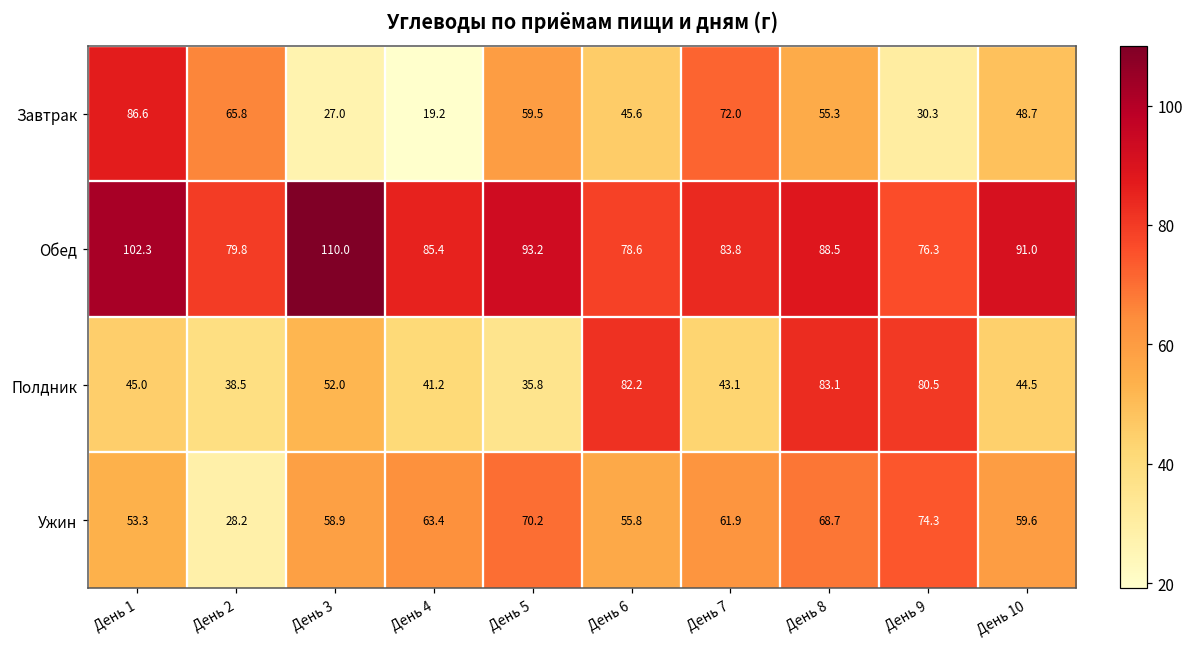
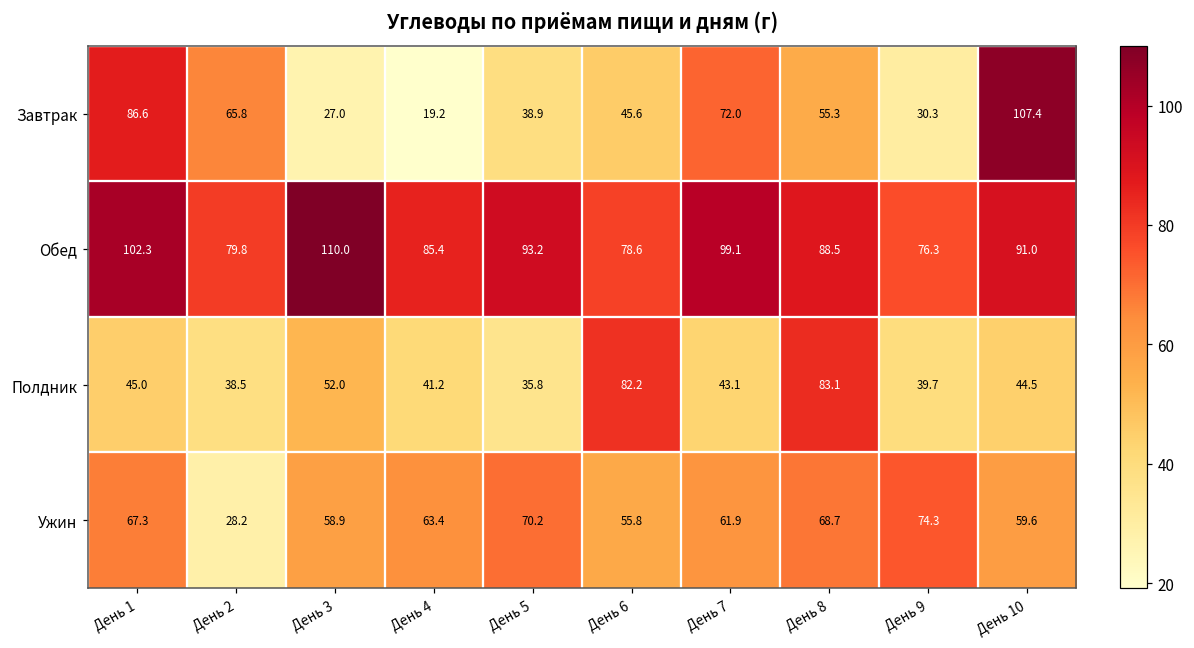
  {
    "Завтрак": {
      "День 1": 86.6,
      "День 2": 65.8,
      "День 3": 27.0,
      "День 4": 19.2,
-     "День 5": 59.5,
+     "День 5": 38.9,
      "День 6": 45.6,
      "День 7": 72.0,
      "День 8": 55.3,
      "День 9": 30.3,
-     "День 10": 48.7
+     "День 10": 107.4
    },
    "Обед": {
      "День 1": 102.3,
      "День 2": 79.8,
      "День 3": 110.0,
      "День 4": 85.4,
      "День 5": 93.2,
      "День 6": 78.6,
-     "День 7": 83.8,
+     "День 7": 99.1,
      "День 8": 88.5,
      "День 9": 76.3,
      "День 10": 91.0
    },
    "Полдник": {
      "День 1": 45.0,
      "День 2": 38.5,
      "День 3": 52.0,
      "День 4": 41.2,
      "День 5": 35.8,
      "День 6": 82.2,
      "День 7": 43.1,
      "День 8": 83.1,
-     "День 9": 80.5,
+     "День 9": 39.7,
      "День 10": 44.5
    },
    "Ужин": {
-     "День 1": 53.3,
+     "День 1": 67.3,
      "День 2": 28.2,
      "День 3": 58.9,
      "День 4": 63.4,
      "День 5": 70.2,
      "День 6": 55.8,
      "День 7": 61.9,
      "День 8": 68.7,
      "День 9": 74.3,
      "День 10": 59.6
    }
  }
